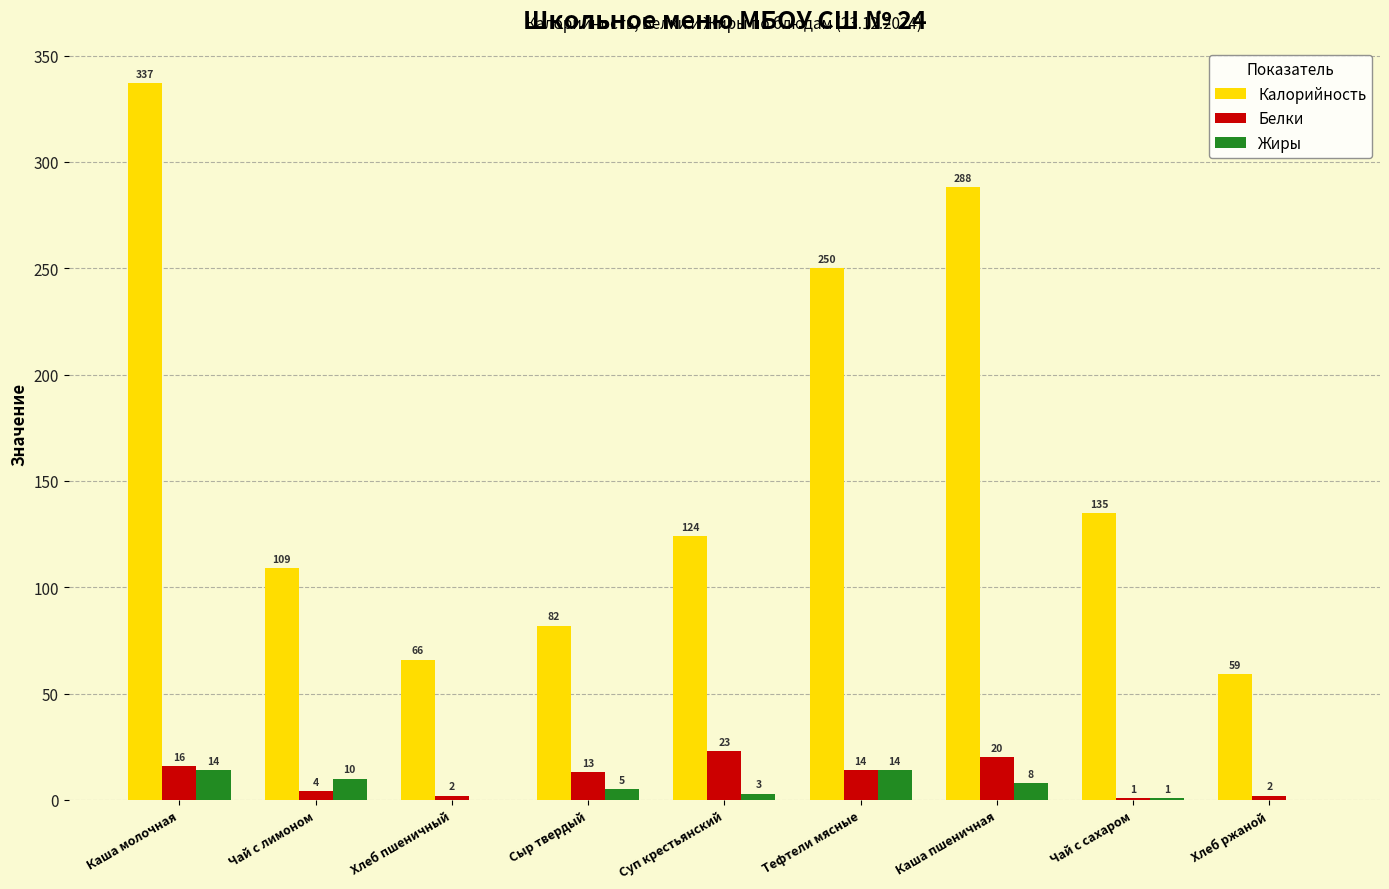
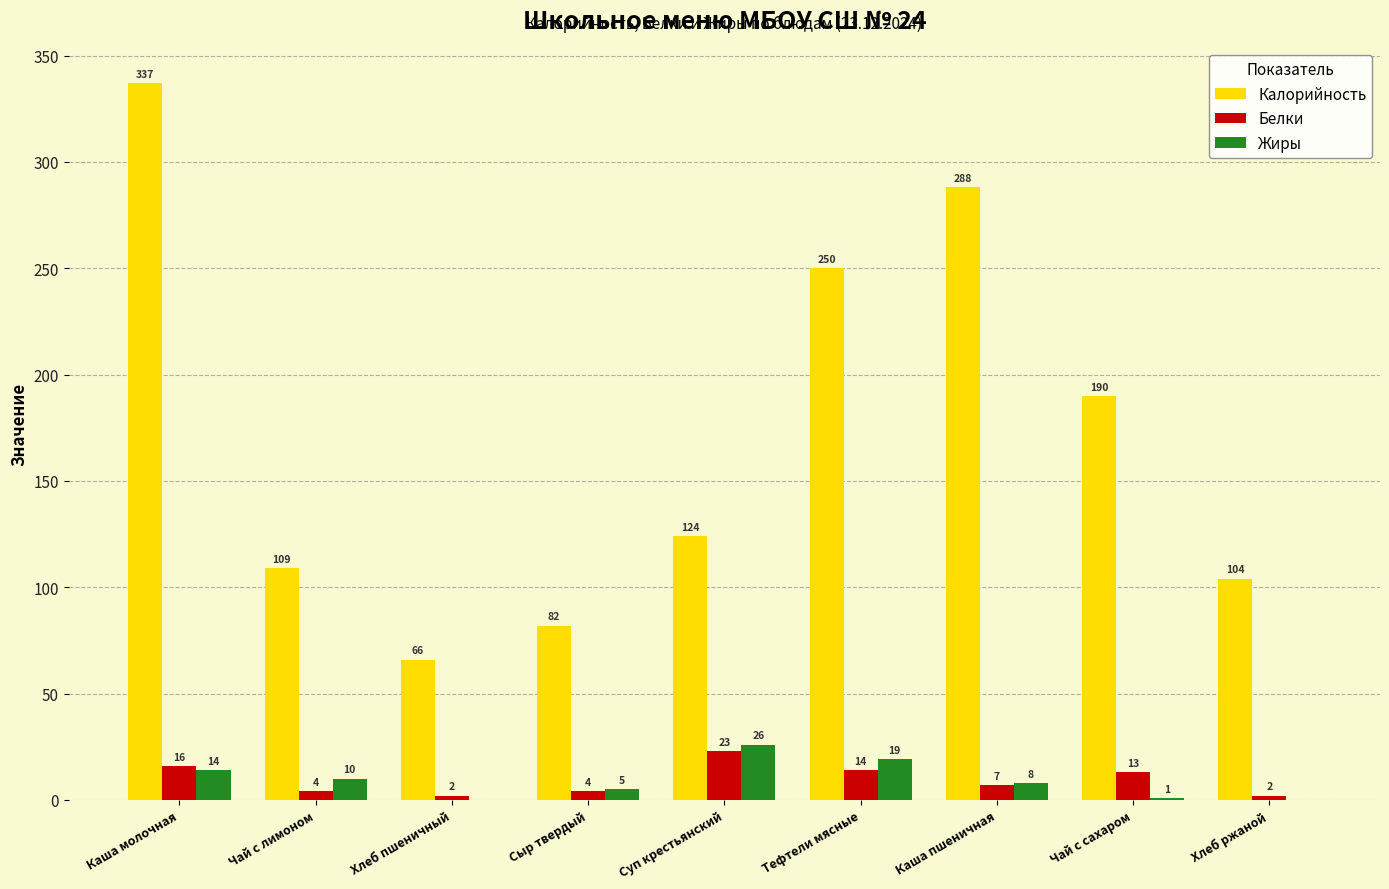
  {
    "Калорийность": {
      "Каша молочная": 337,
      "Чай с лимоном": 109,
      "Хлеб пшеничный": 66,
      "Сыр твердый": 82,
      "Суп крестьянский": 124,
      "Тефтели мясные": 250,
      "Каша пшеничная": 288,
-     "Чай с сахаром": 135,
-     "Хлеб ржаной": 59
+     "Чай с сахаром": 190,
+     "Хлеб ржаной": 104
    },
    "Белки": {
      "Каша молочная": 16,
      "Чай с лимоном": 4,
      "Хлеб пшеничный": 2,
-     "Сыр твердый": 13,
+     "Сыр твердый": 4,
      "Суп крестьянский": 23,
      "Тефтели мясные": 14,
-     "Каша пшеничная": 20,
-     "Чай с сахаром": 1,
+     "Каша пшеничная": 7,
+     "Чай с сахаром": 13,
      "Хлеб ржаной": 2
    },
    "Жиры": {
      "Каша молочная": 14,
      "Чай с лимоном": 10,
      "Сыр твердый": 5,
-     "Суп крестьянский": 3,
-     "Тефтели мясные": 14,
+     "Суп крестьянский": 26,
+     "Тефтели мясные": 19,
      "Каша пшеничная": 8,
      "Чай с сахаром": 1
    }
  }
